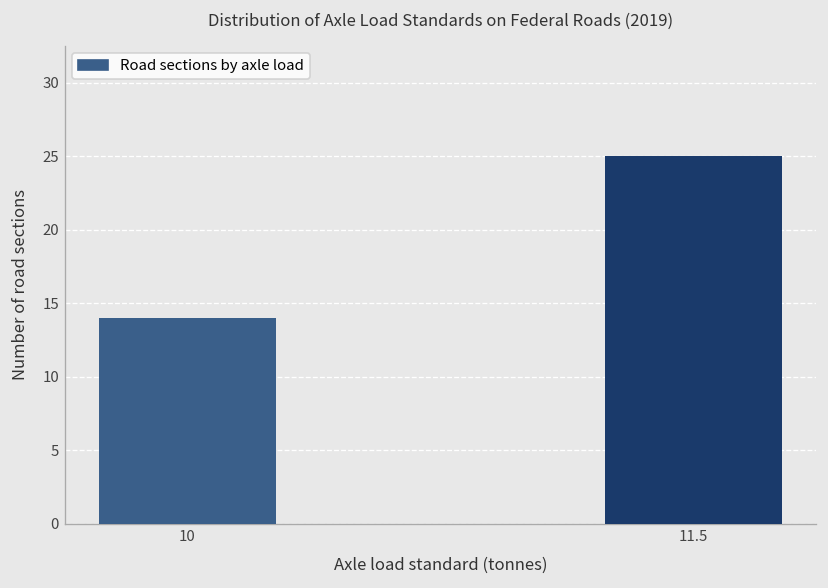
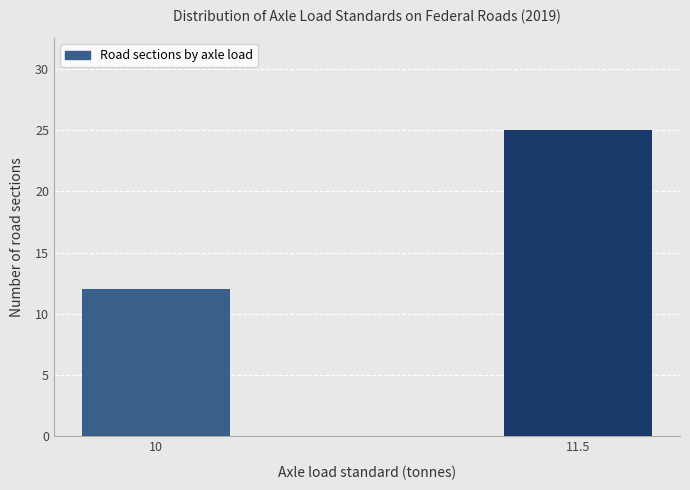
  {
-   "10": 14,
+   "10": 12,
    "11.5": 25
  }
